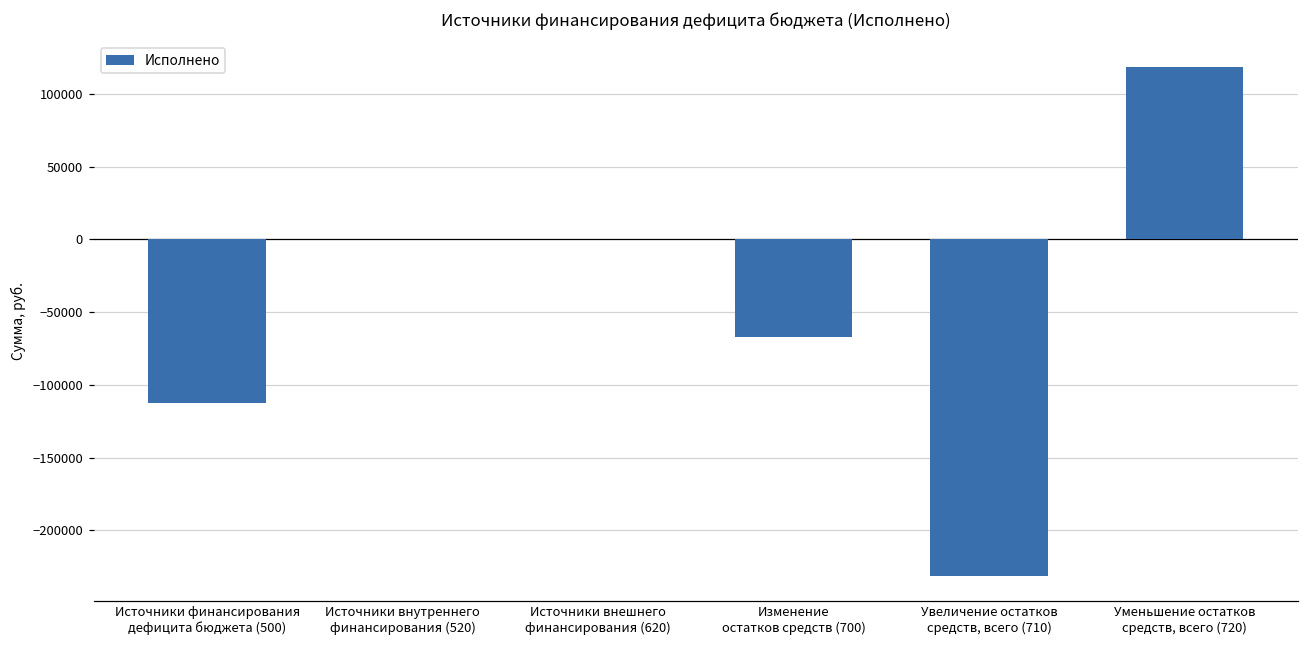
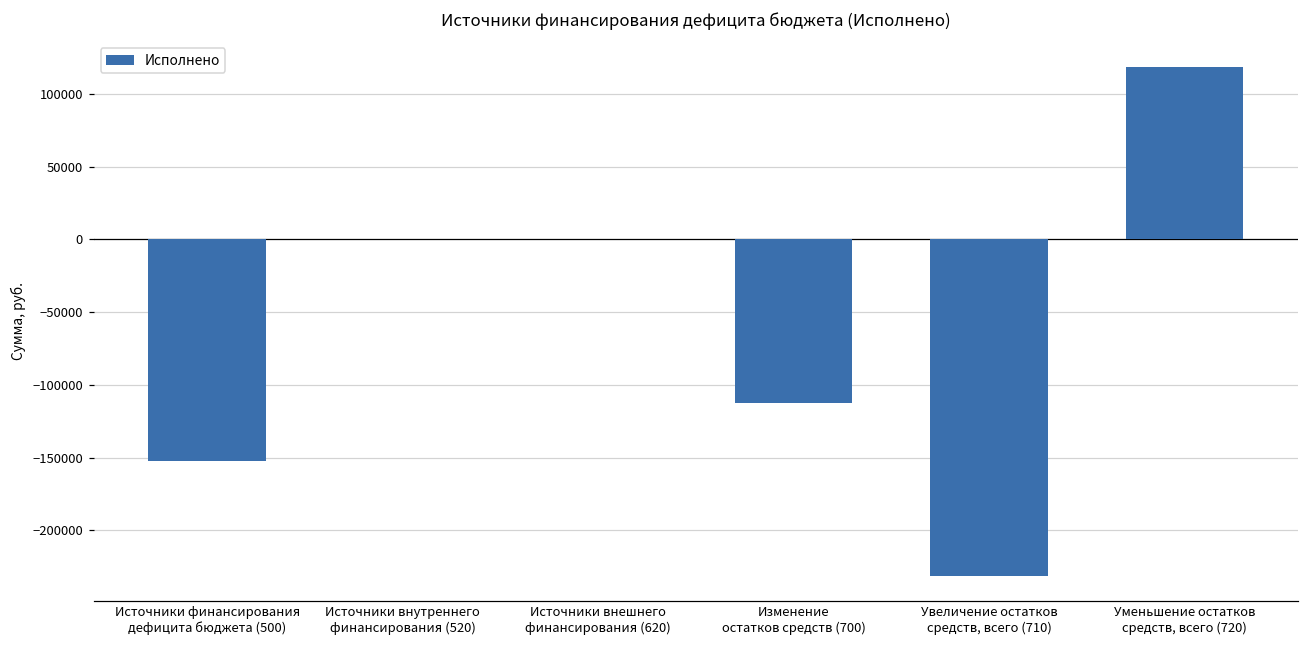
  {
-   "Источники финансирования дефицита бюджета (500)": -112000,
+   "Источники финансирования дефицита бюджета (500)": -152000,
    "Источники внутреннего финансирования (520)": 0,
    "Источники внешнего финансирования (620)": 0,
-   "Изменение остатков средств (700)": -67000,
+   "Изменение остатков средств (700)": -112000,
    "Увеличение остатков средств, всего (710)": -231000,
    "Уменьшение остатков средств, всего (720)": 119000
  }
